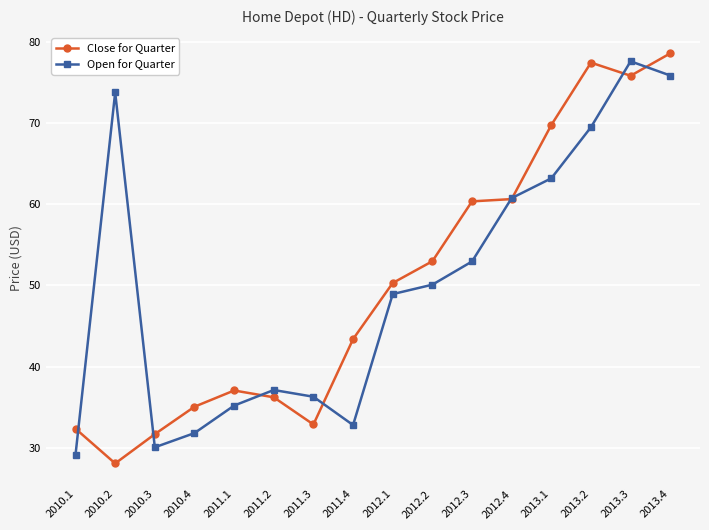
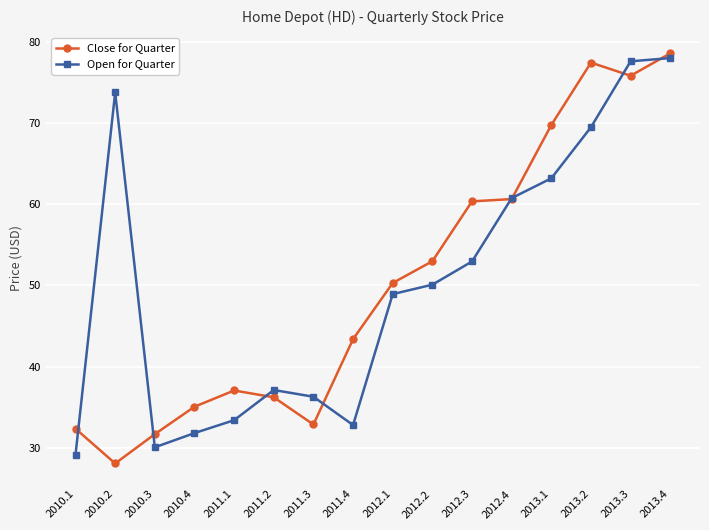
  {
    "Close for Quarter": {
      "2010.1": 32,
      "2010.2": 28,
      "2010.3": 32,
      "2010.4": 35,
      "2011.1": 37,
      "2011.2": 36,
      "2011.3": 33,
      "2011.4": 43,
      "2012.1": 50,
      "2012.2": 53,
      "2012.3": 60,
      "2013.1": 70,
      "2013.2": 77,
      "2013.3": 76,
      "2013.4": 79
    },
    "Open for Quarter": {
      "2010.1": 29,
      "2010.2": 74,
      "2010.3": 30,
      "2010.4": 32,
-     "2011.1": 35,
+     "2011.1": 33,
      "2011.2": 37,
      "2011.3": 36,
      "2011.4": 33,
      "2012.1": 49,
      "2012.2": 50,
      "2012.3": 53,
      "2013.1": 63,
      "2013.2": 70,
      "2013.3": 78,
-     "2013.4": 76
+     "2013.4": 78
    }
  }
